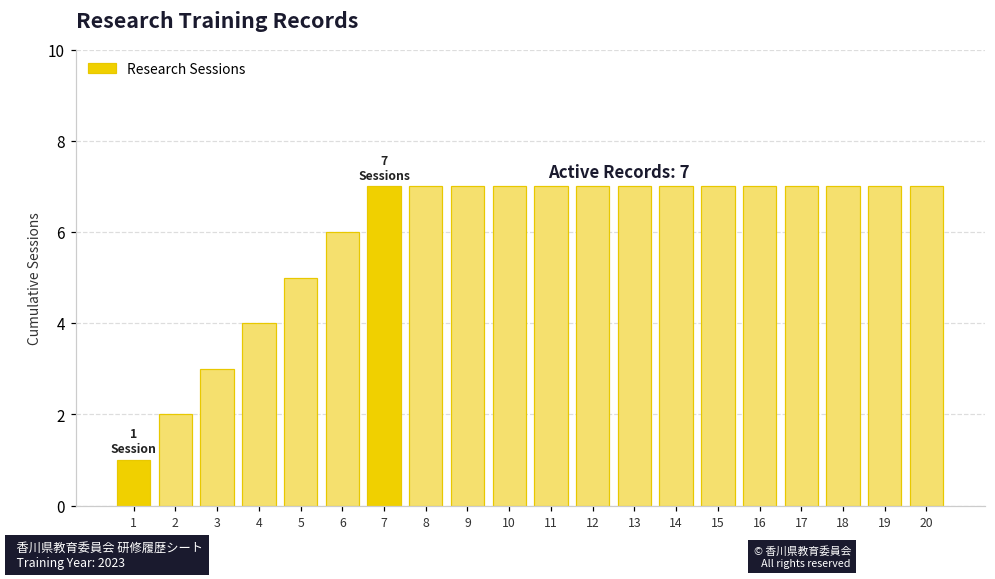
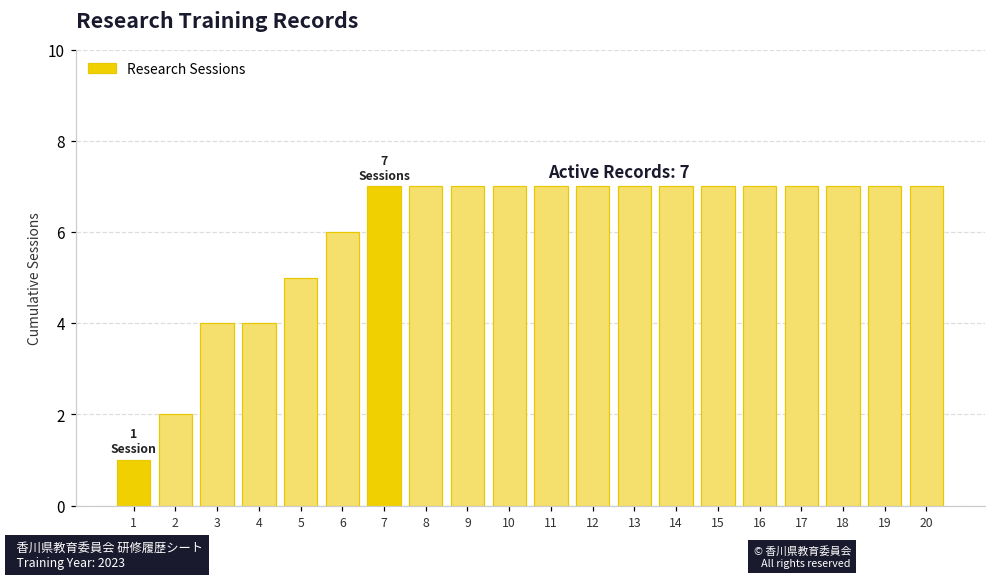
  {
    "2": 2,
-   "3": 3,
+   "3": 4,
    "4": 4,
    "5": 5,
    "6": 6,
    "8": 7,
    "9": 7,
    "10": 7,
    "15": 7,
    "16": 7,
    "17": 7,
    "18": 7,
    "19": 7,
    "20": 7
  }
